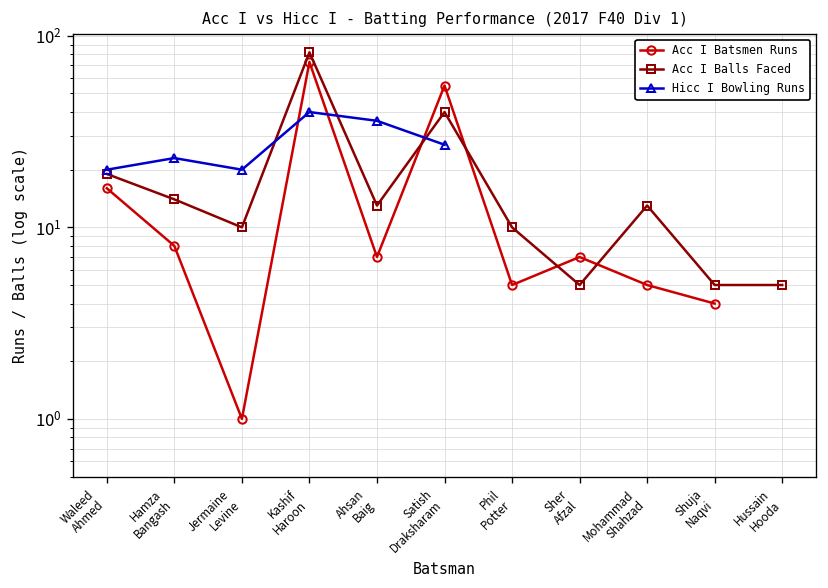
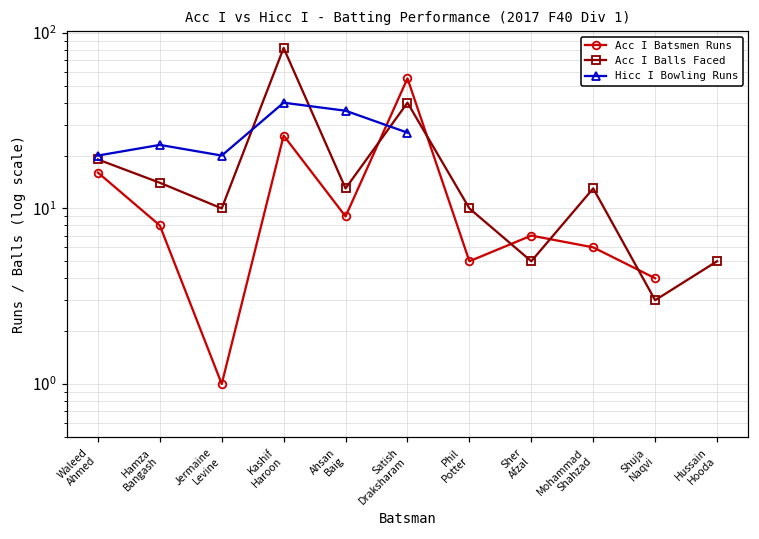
  {
    "Acc I Batsmen Runs": {
      "Waleed Ahmed": 16,
      "Hamza Bangash": 8,
      "Jermaine Levine": 1,
-     "Kashif Haroon": 70,
-     "Ahsan Baig": 7,
+     "Kashif Haroon": 26,
+     "Ahsan Baig": 9,
      "Satish Draksharam": 55,
      "Phil Potter": 5,
      "Sher Afzal": 7,
-     "Mohammad Shahzad": 5,
+     "Mohammad Shahzad": 6,
      "Shuja Naqvi": 4
    },
    "Acc I Balls Faced": {
      "Waleed Ahmed": 19,
      "Hamza Bangash": 14,
      "Jermaine Levine": 10,
      "Kashif Haroon": 80,
      "Ahsan Baig": 13,
      "Satish Draksharam": 40,
      "Phil Potter": 10,
      "Sher Afzal": 5,
      "Mohammad Shahzad": 13,
-     "Shuja Naqvi": 5,
+     "Shuja Naqvi": 3,
      "Hussain Hooda": 5
    },
    "Hicc I Bowling Runs": {
      "Waleed Ahmed": 20,
      "Hamza Bangash": 23,
      "Jermaine Levine": 20,
      "Kashif Haroon": 40,
      "Ahsan Baig": 36,
      "Satish Draksharam": 27
    }
  }
